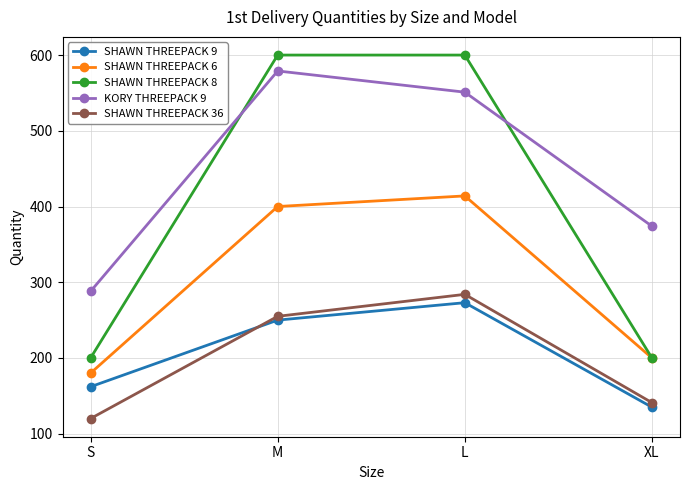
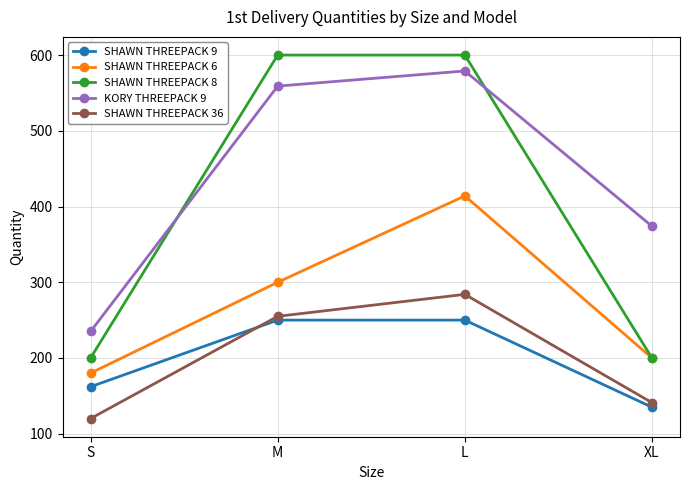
  {
    "SHAWN THREEPACK 9": {
      "S": 160,
      "M": 250,
-     "L": 270,
+     "L": 250,
      "XL": 140
    },
    "SHAWN THREEPACK 6": {
      "S": 180,
-     "M": 400,
+     "M": 300,
      "L": 410
    },
    "SHAWN THREEPACK 8": {
      "S": 200,
      "M": 600,
      "L": 600
    },
    "KORY THREEPACK 9": {
-     "S": 290,
-     "M": 580,
-     "L": 550,
+     "S": 240,
+     "M": 560,
+     "L": 580,
      "XL": 370
    },
    "SHAWN THREEPACK 36": {
      "S": 120,
      "M": 260,
      "L": 280,
      "XL": 140
    }
  }
